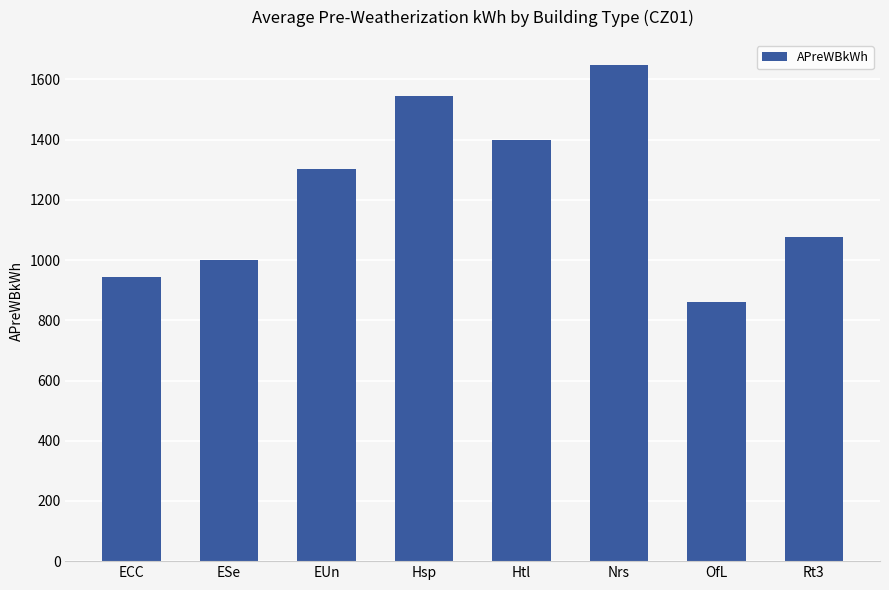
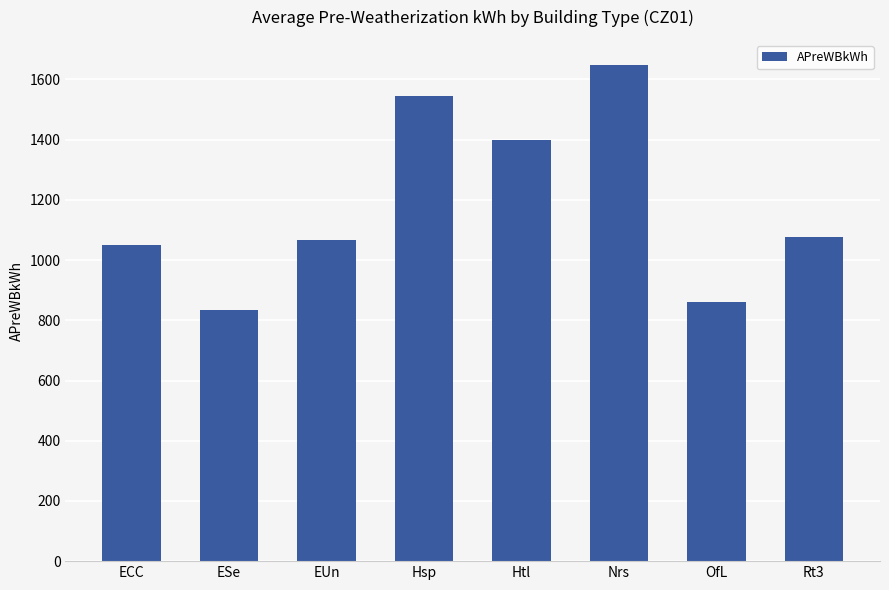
  {
-   "ECC": 940,
-   "ESe": 1000,
-   "EUn": 1300,
+   "ECC": 1050,
+   "ESe": 840,
+   "EUn": 1070,
    "Hsp": 1540,
    "Htl": 1400,
    "Nrs": 1650,
    "OfL": 860,
    "Rt3": 1080
  }
